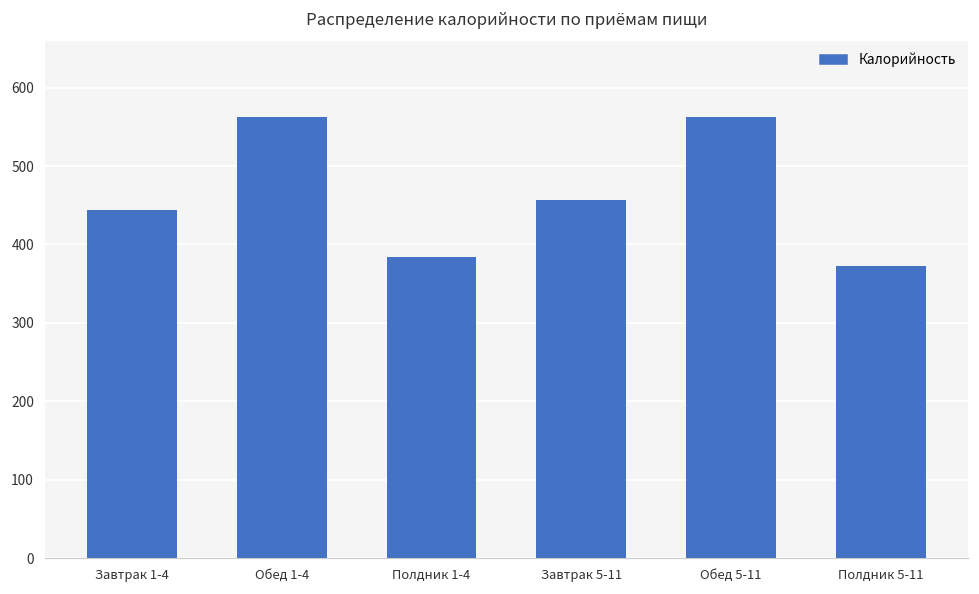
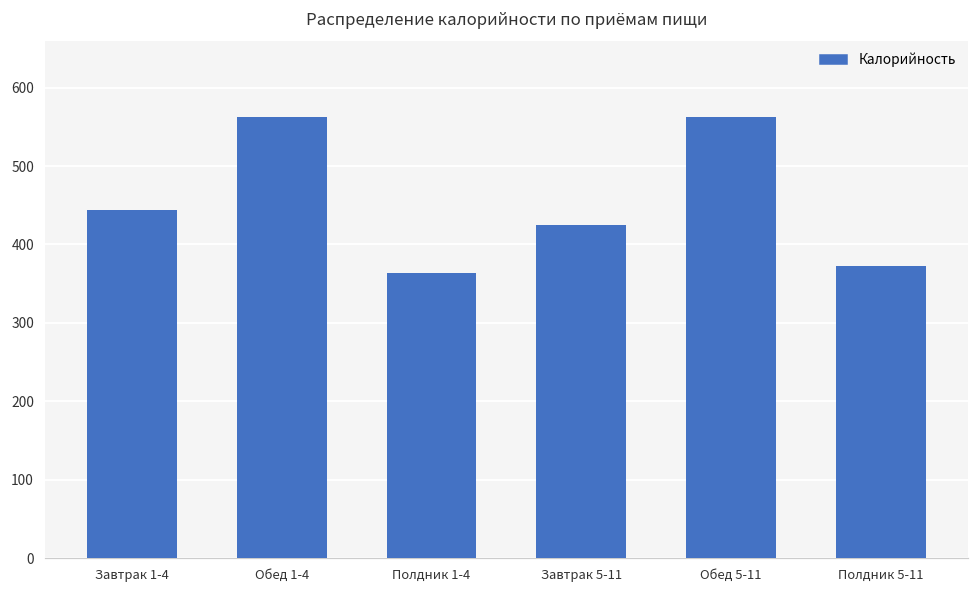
  {
    "Завтрак 1-4": 440,
    "Обед 1-4": 560,
-   "Полдник 1-4": 380,
-   "Завтрак 5-11": 460,
+   "Полдник 1-4": 360,
+   "Завтрак 5-11": 430,
    "Обед 5-11": 560,
    "Полдник 5-11": 370
  }
